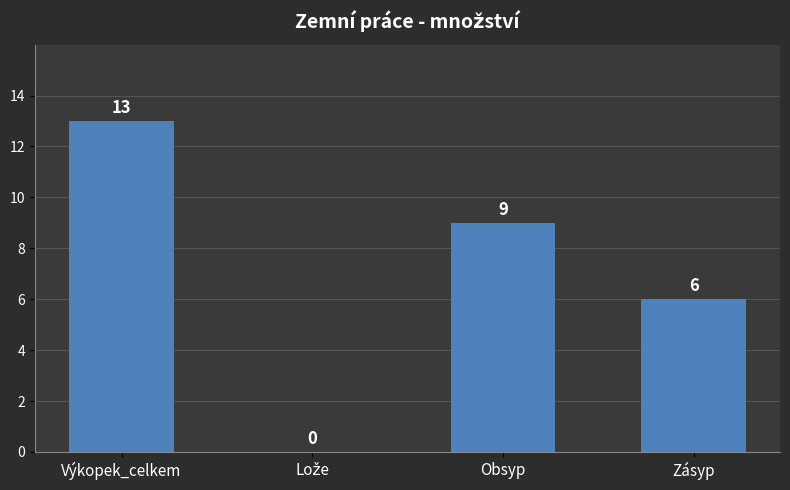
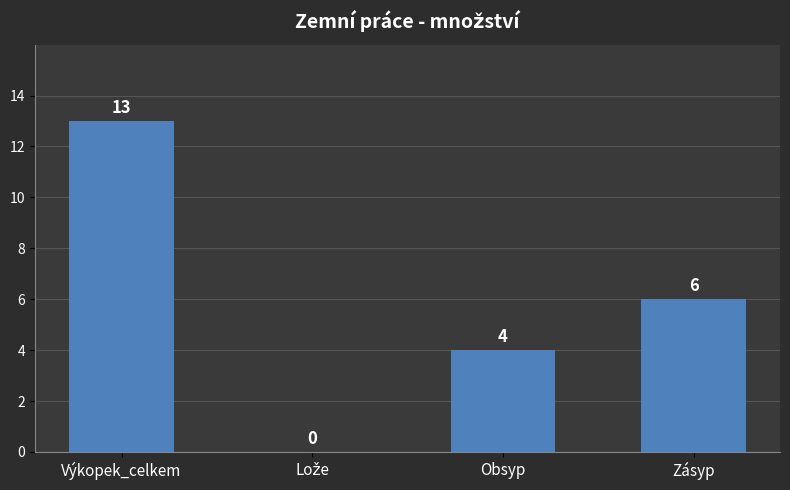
  {
    "Výkopek_celkem": 13,
    "Lože": 0,
-   "Obsyp": 9,
+   "Obsyp": 4,
    "Zásyp": 6
  }
